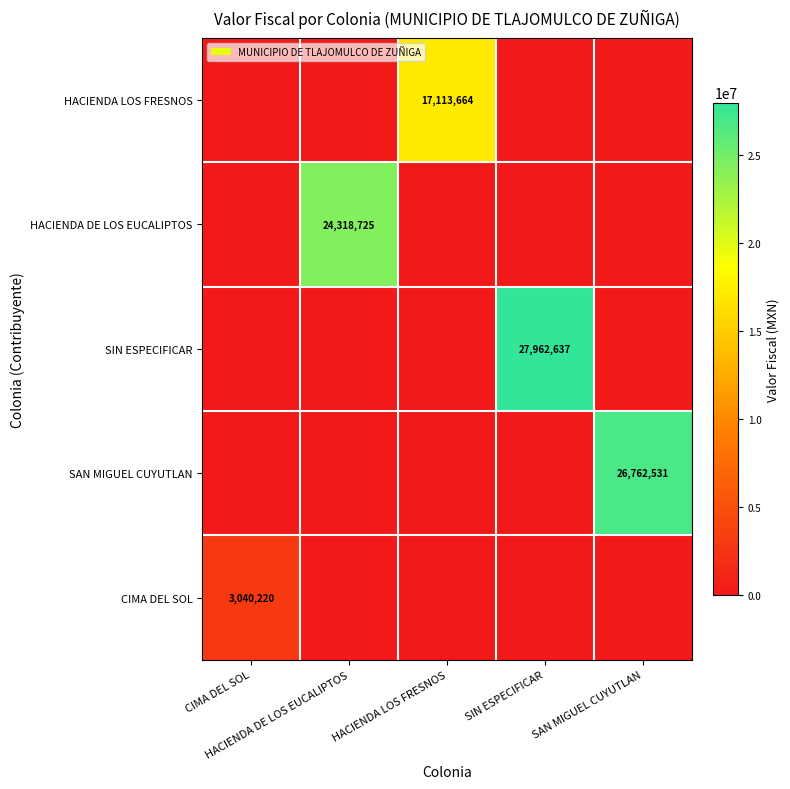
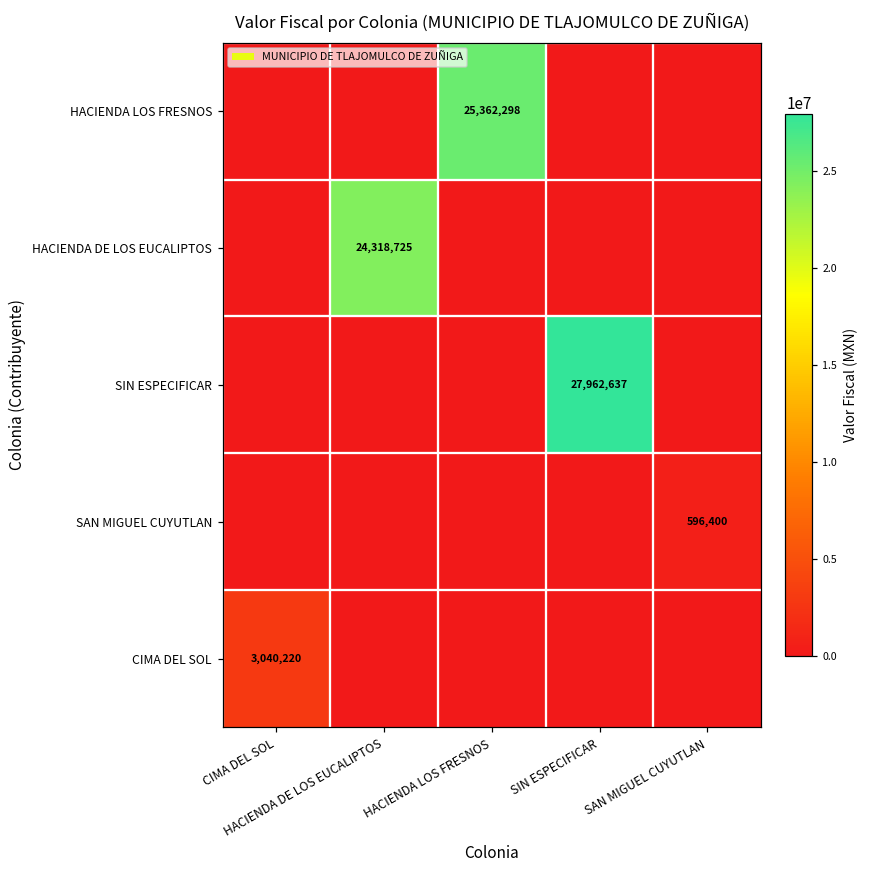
  {
    "HACIENDA LOS FRESNOS": {
-     "HACIENDA LOS FRESNOS": "17,113,664"
+     "HACIENDA LOS FRESNOS": "25,362,298"
    },
    "HACIENDA DE LOS EUCALIPTOS": {
      "HACIENDA DE LOS EUCALIPTOS": "24,318,725"
    },
    "SIN ESPECIFICAR": {
      "SIN ESPECIFICAR": "27,962,637"
    },
    "SAN MIGUEL CUYUTLAN": {
-     "SAN MIGUEL CUYUTLAN": "26,762,531"
+     "SAN MIGUEL CUYUTLAN": "596,400"
    },
    "CIMA DEL SOL": {
      "CIMA DEL SOL": "3,040,220"
    }
  }
